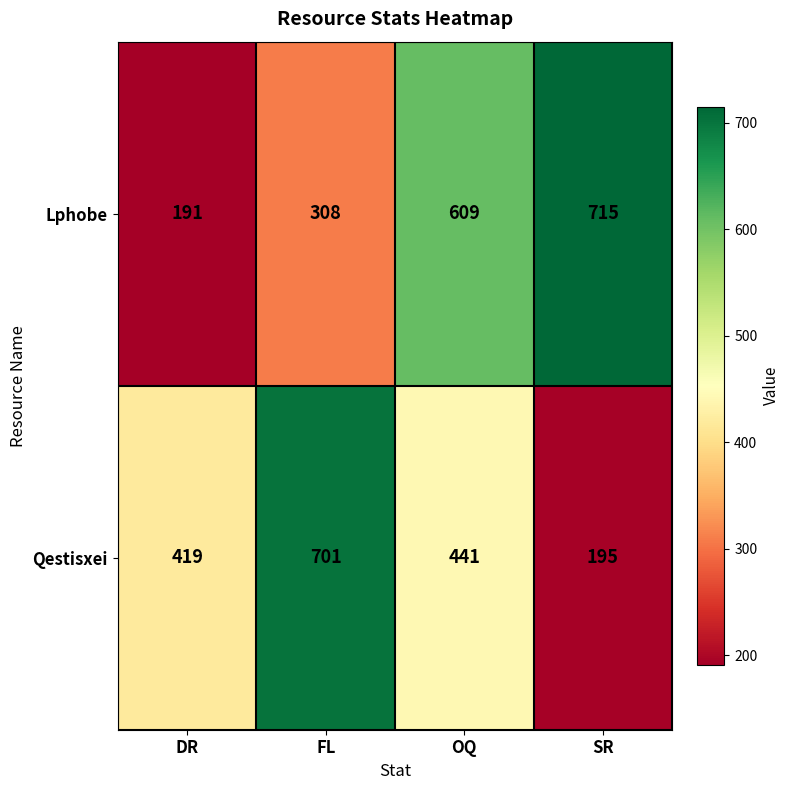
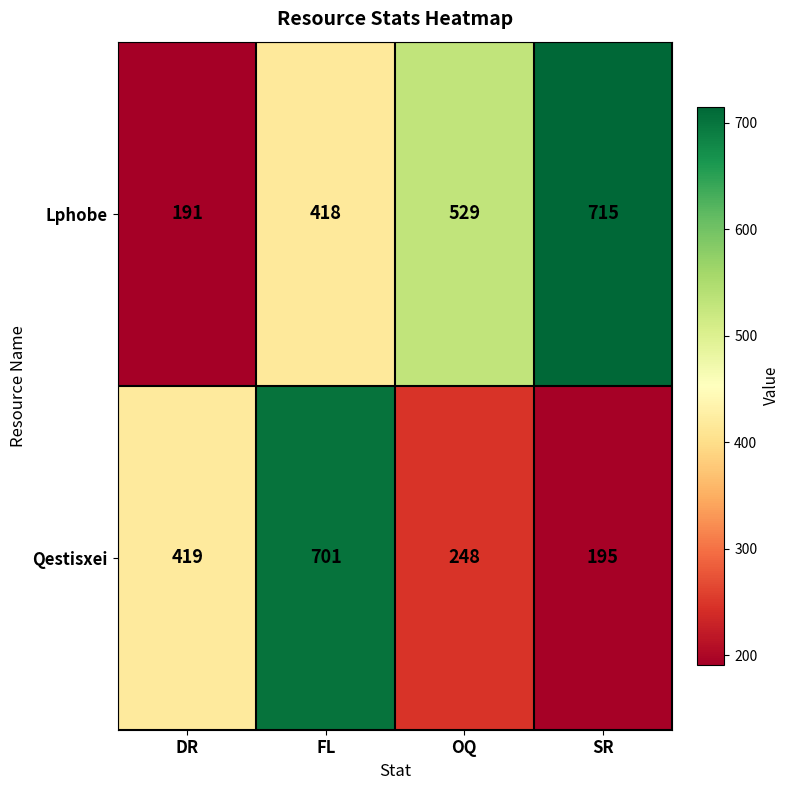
  {
    "Lphobe": {
      "DR": 191,
-     "FL": 308,
-     "OQ": 609,
+     "FL": 418,
+     "OQ": 529,
      "SR": 715
    },
    "Qestisxei": {
      "DR": 419,
      "FL": 701,
-     "OQ": 441,
+     "OQ": 248,
      "SR": 195
    }
  }
